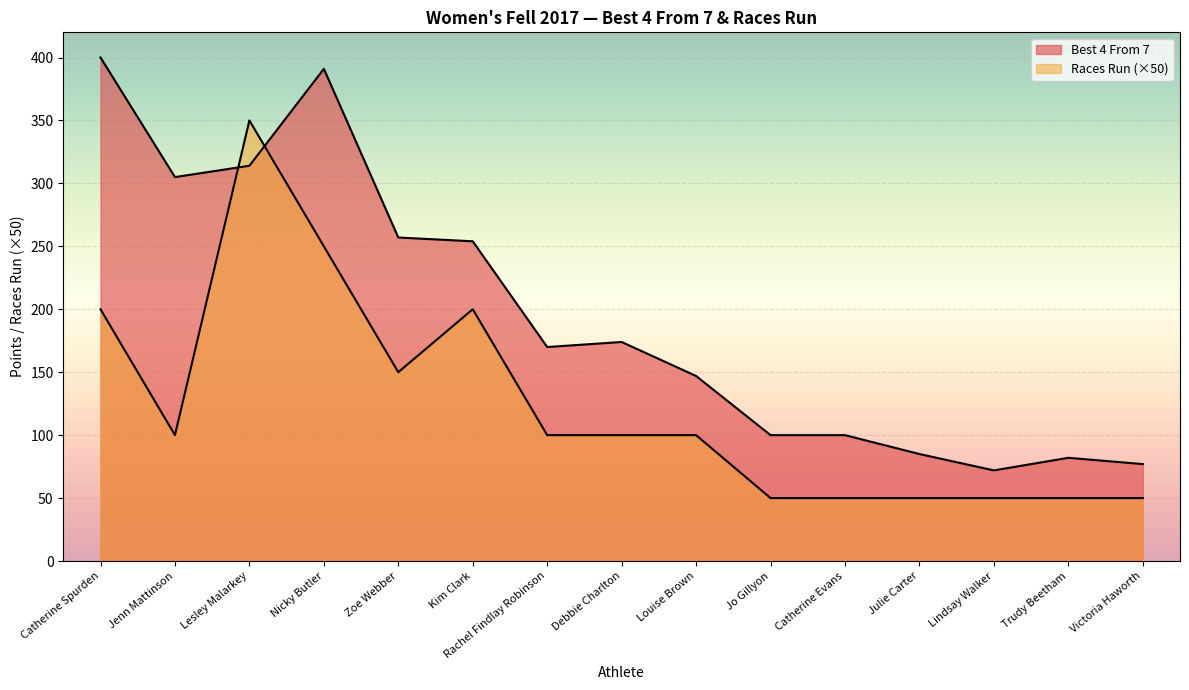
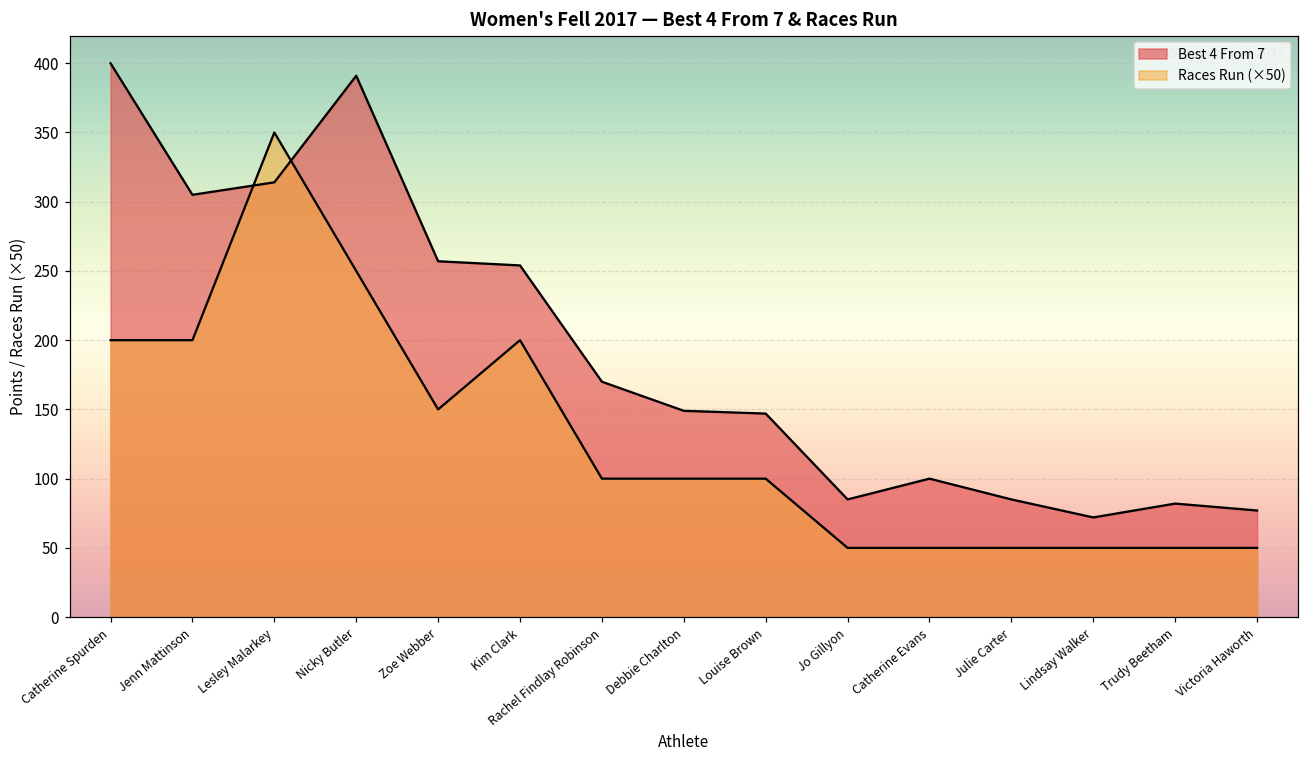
  {
    "Best 4 From 7": {
      "Catherine Spurden": 400,
      "Jenn Mattinson": 305,
      "Lesley Malarkey": 314,
      "Nicky Butler": 391,
      "Zoe Webber": 257,
      "Kim Clark": 254,
      "Rachel Findlay Robinson": 170,
-     "Debbie Charlton": 174,
+     "Debbie Charlton": 149,
      "Louise Brown": 147,
-     "Jo Gillyon": 100,
+     "Jo Gillyon": 85,
      "Catherine Evans": 100,
      "Julie Carter": 85,
      "Lindsay Walker": 72,
      "Trudy Beetham": 82,
      "Victoria Haworth": 77
    },
    "Races Run (×50)": {
      "Catherine Spurden": 200,
-     "Jenn Mattinson": 100,
+     "Jenn Mattinson": 200,
      "Lesley Malarkey": 350,
      "Nicky Butler": 250,
      "Zoe Webber": 150,
      "Kim Clark": 200,
      "Rachel Findlay Robinson": 100,
      "Debbie Charlton": 100,
      "Louise Brown": 100,
      "Jo Gillyon": 50,
      "Catherine Evans": 50,
      "Julie Carter": 50,
      "Lindsay Walker": 50,
      "Trudy Beetham": 50,
      "Victoria Haworth": 50
    }
  }
